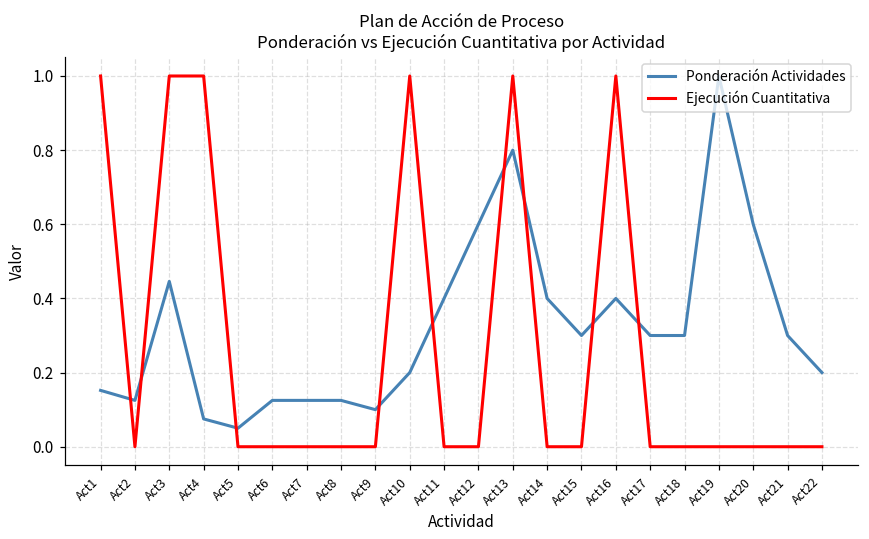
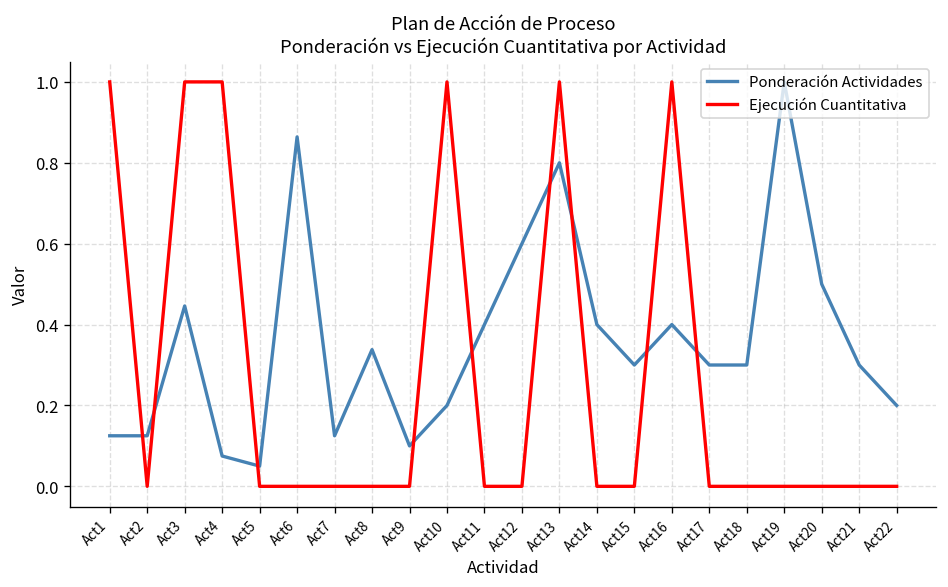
  {
    "Ponderación Actividades": {
-     "Act1": 0.15,
+     "Act1": 0.13,
      "Act2": 0.13,
      "Act3": 0.45,
      "Act4": 0.08,
      "Act5": 0.05,
-     "Act6": 0.13,
+     "Act6": 0.86,
      "Act7": 0.13,
-     "Act8": 0.13,
+     "Act8": 0.34,
      "Act9": 0.10,
      "Act10": 0.20,
      "Act11": 0.40,
      "Act12": 0.60,
      "Act13": 0.80,
      "Act14": 0.40,
      "Act15": 0.30,
      "Act16": 0.40,
      "Act17": 0.30,
      "Act18": 0.30,
-     "Act20": 0.6,
+     "Act20": 0.5,
      "Act21": 0.30,
      "Act22": 0.20
    },
    "Ejecución Cuantitativa": {
      "Act1": 1.00,
      "Act2": 0.00,
      "Act3": 1.00,
      "Act4": 1.00,
      "Act5": 0.00,
      "Act6": 0.00,
      "Act7": 0.00,
      "Act8": 0.00,
      "Act9": 0.00,
      "Act10": 1.00,
      "Act11": 0.00,
      "Act12": 0.00,
      "Act13": 1.00,
      "Act14": 0.00,
      "Act15": 0.00,
      "Act16": 1.00,
      "Act17": 0.00,
      "Act18": 0.00,
      "Act19": 0.00,
      "Act20": 0.00,
      "Act21": 0.00,
      "Act22": 0.00
    }
  }
